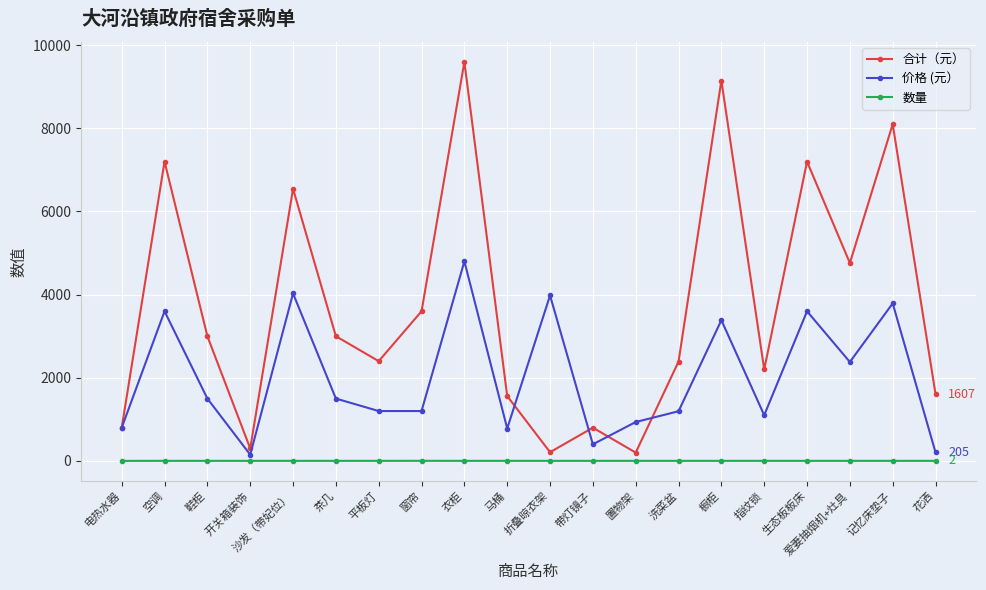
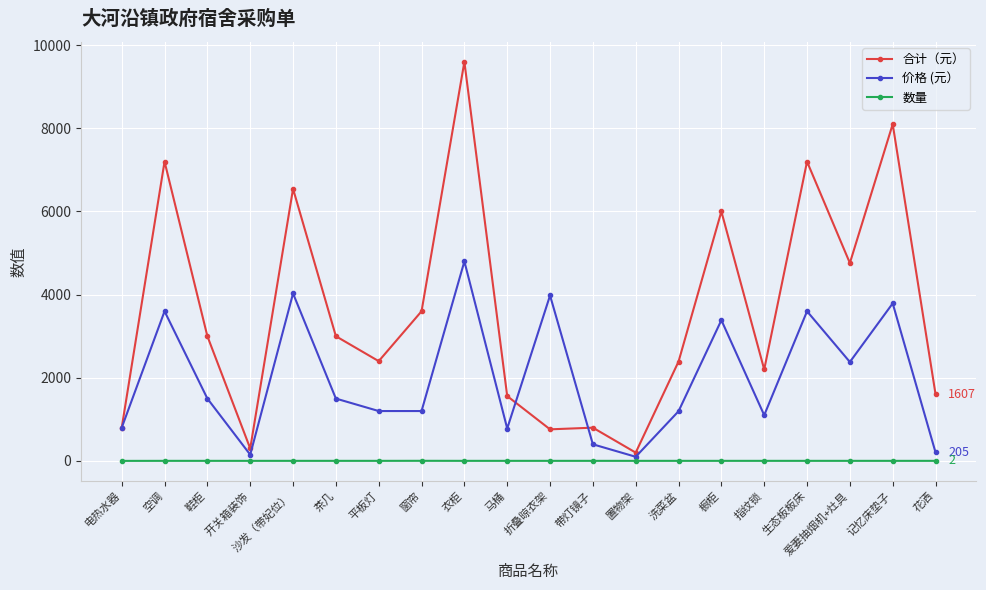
  {
    "合计（元）": {
      "空调": 7200,
      "鞋柜": 3000,
      "开关箱装饰": 300,
      "沙发（带妃位）": 6500,
      "茶几": 3000,
      "平板灯": 2400,
      "窗帘": 3600,
      "衣柜": 9600,
      "马桶": 1600,
-     "折叠晾衣架": 200,
+     "折叠晾衣架": 800,
      "带灯镜子": 800,
      "置物架": 200,
      "洗菜盆": 2400,
-     "橱柜": 9200,
+     "橱柜": 6000,
      "指纹锁": 2200,
      "生态板板床": 7200,
      "爱妻抽烟机+灶具": 4800,
      "记忆床垫子": 8100
    },
    "价格 (元）": {
      "空调": 3600,
      "鞋柜": 1500,
      "开关箱装饰": 200,
      "沙发（带妃位）": 4000,
      "茶几": 1500,
      "平板灯": 1200,
      "窗帘": 1200,
      "衣柜": 4800,
      "马桶": 800,
      "折叠晾衣架": 4000,
      "带灯镜子": 400,
-     "置物架": 900,
+     "置物架": 100,
      "洗菜盆": 1200,
      "橱柜": 3400,
      "指纹锁": 1100,
      "生态板板床": 3600,
      "爱妻抽烟机+灶具": 2400,
      "记忆床垫子": 3800
    },
    "数量": {
      "电热水器": 0,
      "空调": 0,
      "鞋柜": 0,
      "开关箱装饰": 0,
      "沙发（带妃位）": 0,
      "茶几": 0,
      "平板灯": 0,
      "窗帘": 0,
      "衣柜": 0,
      "马桶": 0,
      "折叠晾衣架": 0,
      "带灯镜子": 0,
      "置物架": 0,
      "洗菜盆": 0,
      "橱柜": 0,
      "指纹锁": 0,
      "生态板板床": 0,
      "爱妻抽烟机+灶具": 0,
      "记忆床垫子": 0
    }
  }
